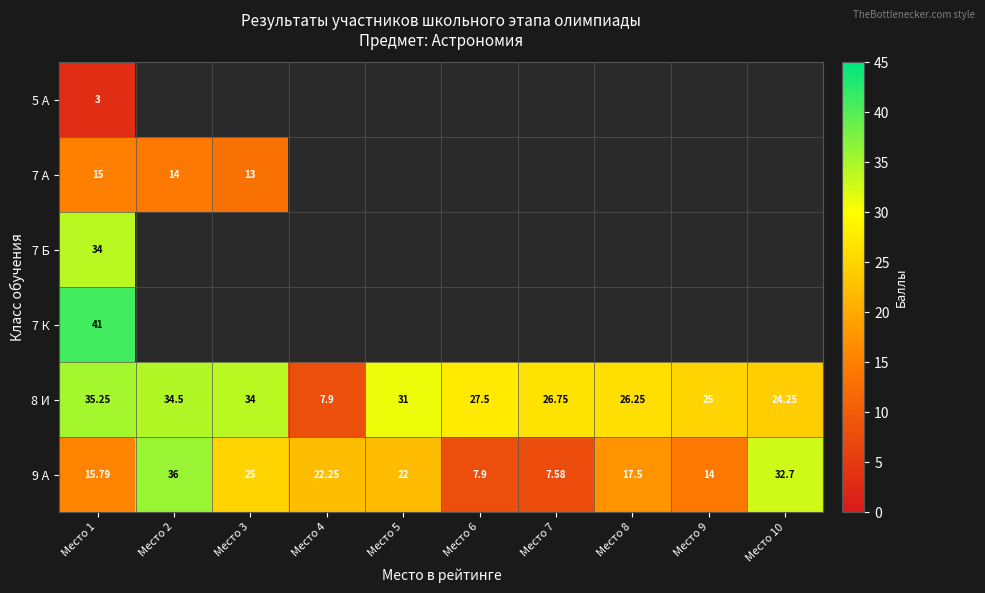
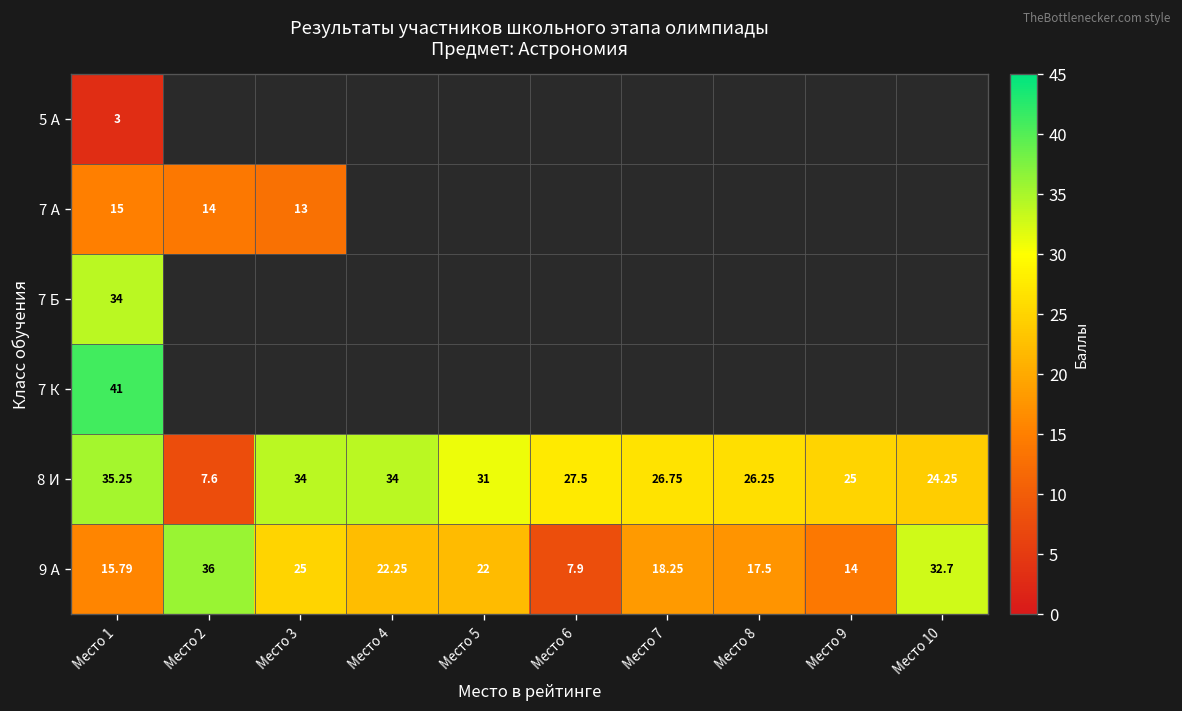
  {
    "5 А": {
      "Место 1": 3
    },
    "7 А": {
      "Место 1": 15,
      "Место 2": 14,
      "Место 3": 13
    },
    "7 Б": {
      "Место 1": 34
    },
    "7 К": {
      "Место 1": 41
    },
    "8 И": {
      "Место 1": 35.25,
-     "Место 2": 34.5,
+     "Место 2": 7.6,
      "Место 3": 34,
-     "Место 4": 7.9,
+     "Место 4": 34,
      "Место 5": 31,
      "Место 6": 27.5,
      "Место 7": 26.75,
      "Место 8": 26.25,
      "Место 9": 25,
      "Место 10": 24.25
    },
    "9 А": {
      "Место 1": 15.79,
      "Место 2": 36,
      "Место 3": 25,
      "Место 4": 22.25,
      "Место 5": 22,
      "Место 6": 7.9,
-     "Место 7": 7.58,
+     "Место 7": 18.25,
      "Место 8": 17.5,
      "Место 9": 14,
      "Место 10": 32.7
    }
  }
